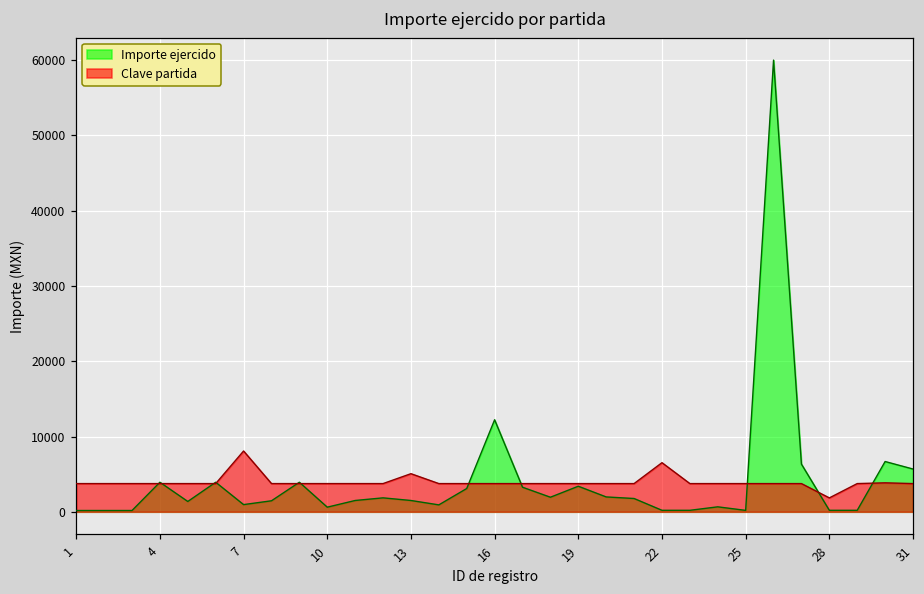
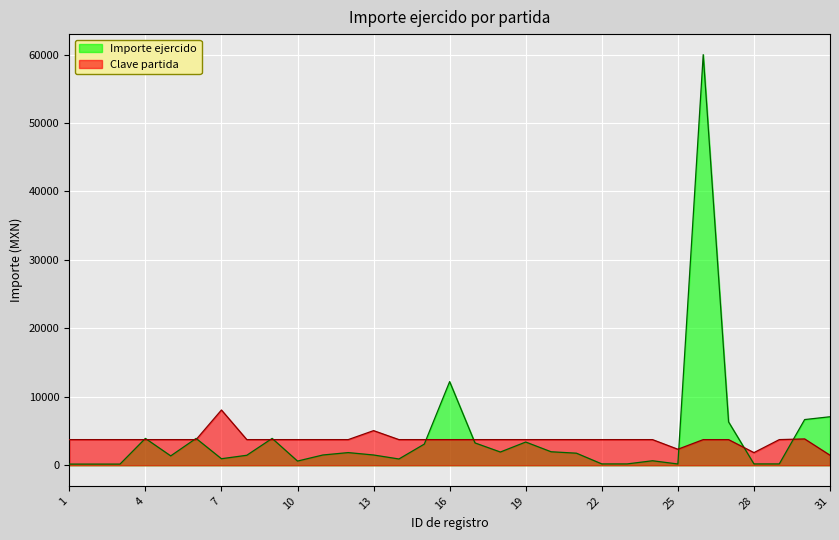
  {
    "Importe ejercido": {
      "1": 0,
      "7": 1000,
      "10": 1000,
      "13": 2000,
      "16": 12000,
      "22": 0,
      "25": 0,
      "28": 0,
-     "31": 6000
+     "31": 7000
    },
    "Clave partida": {
      "1": 4000,
      "7": 8000,
      "10": 4000,
      "13": 5000,
      "16": 4000,
-     "22": 7000,
-     "25": 4000,
+     "22": 4000,
+     "25": 2000,
      "28": 2000,
-     "31": 4000
+     "31": 1000
    }
  }
